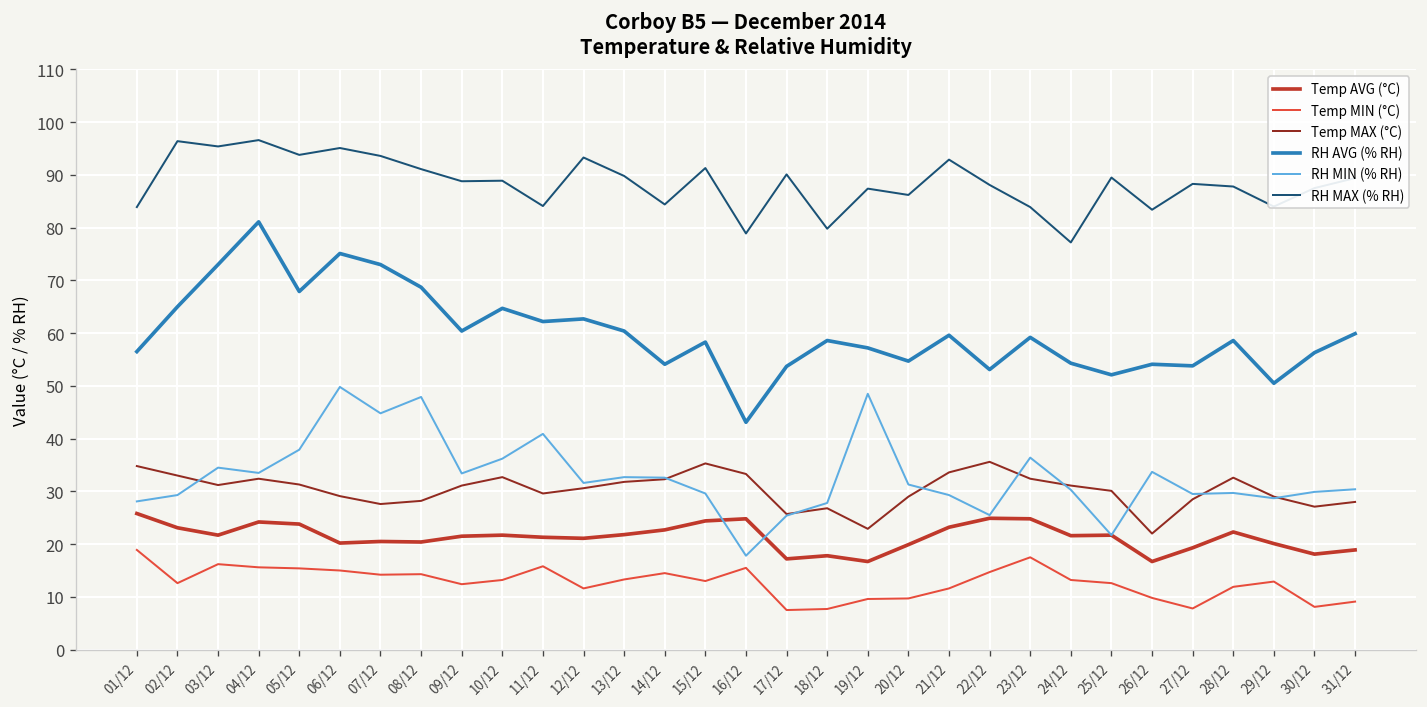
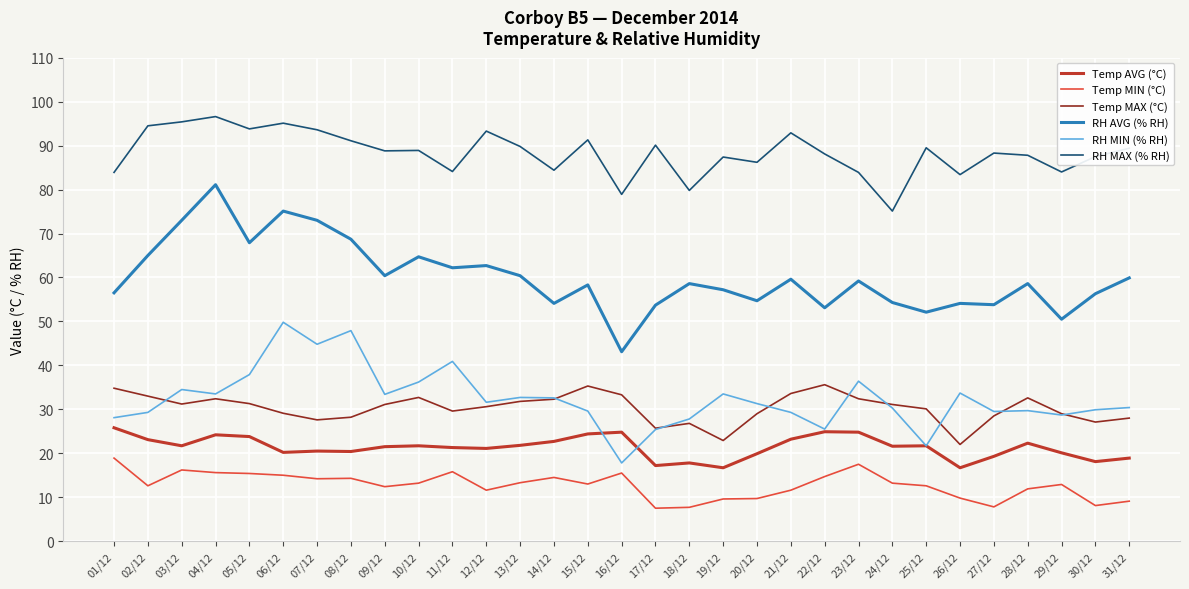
  {
    "RH AVG (% RH)": {
      "01/12": 57,
      "02/12": 65,
      "03/12": 73,
      "04/12": 81,
      "05/12": 68,
      "06/12": 75,
      "07/12": 73,
      "08/12": 69,
      "09/12": 60,
      "10/12": 65,
      "11/12": 62,
      "12/12": 63,
      "13/12": 60,
      "14/12": 54,
      "15/12": 58,
      "16/12": 43,
      "17/12": 54,
      "18/12": 59,
      "19/12": 57,
      "20/12": 55,
      "21/12": 60,
      "22/12": 53,
      "23/12": 59,
      "24/12": 54,
      "25/12": 52,
      "26/12": 54,
      "27/12": 54,
      "28/12": 59,
      "29/12": 51,
      "30/12": 56,
      "31/12": 60
    },
    "RH MIN (% RH)": {
      "01/12": 28,
      "02/12": 29,
      "03/12": 35,
      "04/12": 34,
      "05/12": 38,
      "06/12": 50,
      "07/12": 45,
      "08/12": 48,
      "09/12": 33,
      "10/12": 36,
      "11/12": 41,
      "12/12": 32,
      "13/12": 33,
      "15/12": 30,
      "16/12": 18,
      "18/12": 28,
-     "19/12": 49,
+     "19/12": 34,
      "20/12": 31,
      "21/12": 29,
      "22/12": 26,
      "23/12": 36,
      "24/12": 30,
      "26/12": 34,
      "27/12": 30,
      "28/12": 30,
      "30/12": 30,
      "31/12": 30
    },
    "RH MAX (% RH)": {
      "01/12": 84,
-     "02/12": 96,
+     "02/12": 95,
      "03/12": 95,
      "04/12": 97,
      "05/12": 94,
      "06/12": 95,
      "07/12": 94,
      "08/12": 91,
      "09/12": 89,
      "10/12": 89,
      "11/12": 84,
      "12/12": 93,
      "13/12": 90,
      "14/12": 84,
      "15/12": 91,
      "16/12": 79,
      "17/12": 90,
      "18/12": 80,
      "19/12": 87,
      "20/12": 86,
      "21/12": 93,
      "22/12": 88,
      "23/12": 84,
-     "24/12": 77,
+     "24/12": 75,
      "25/12": 90,
      "26/12": 83,
      "27/12": 88,
      "28/12": 88,
      "29/12": 84
    }
  }
